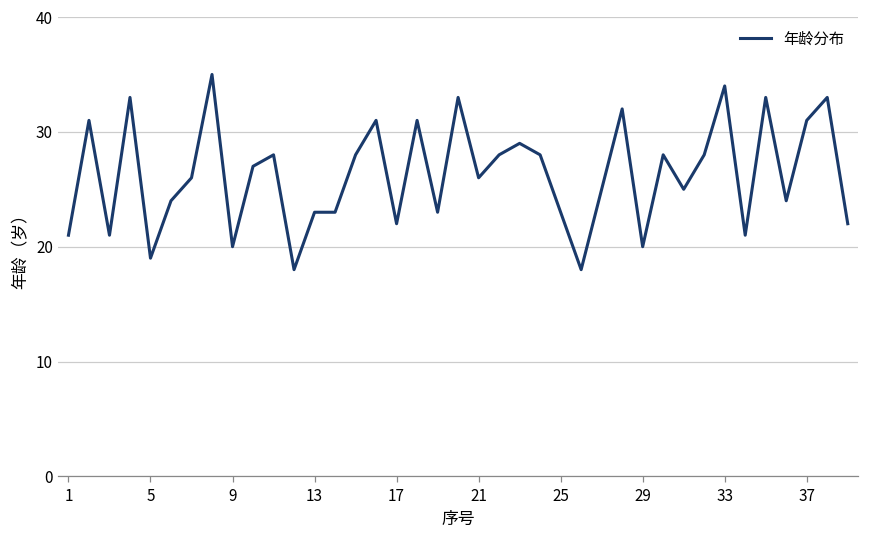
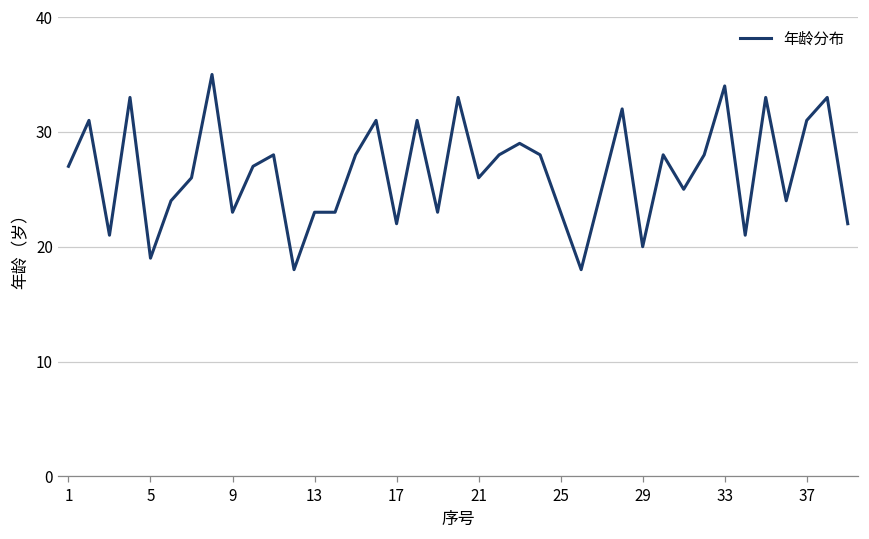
  {
-   "1": 21,
+   "1": 27,
    "5": 19,
-   "9": 20,
+   "9": 23,
    "13": 23,
    "17": 22,
    "21": 26,
    "25": 23,
    "29": 20,
    "33": 34,
    "37": 31
  }
